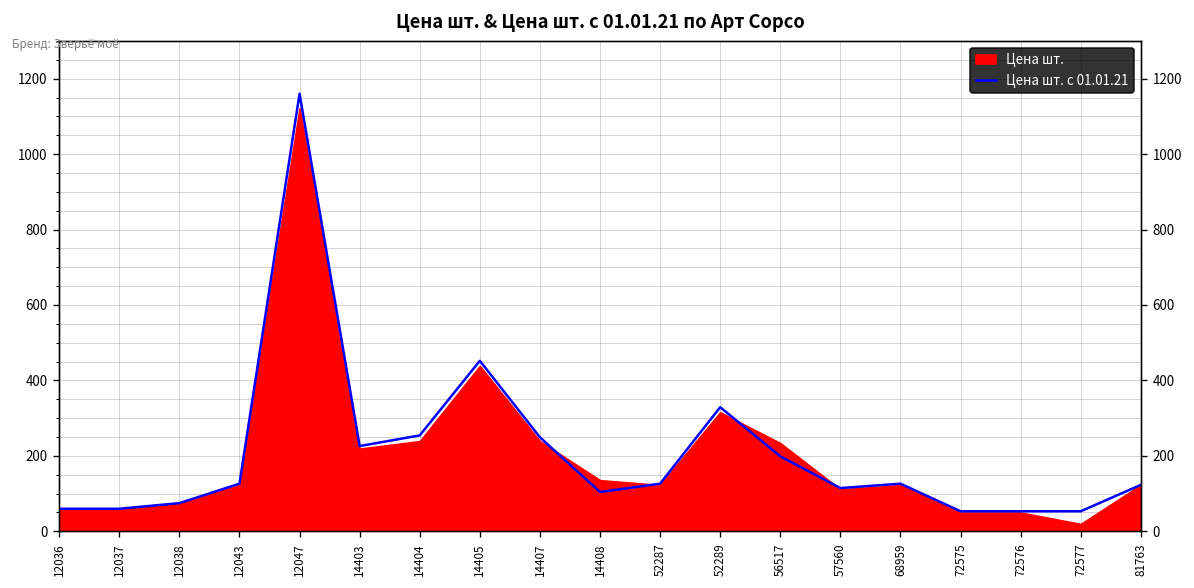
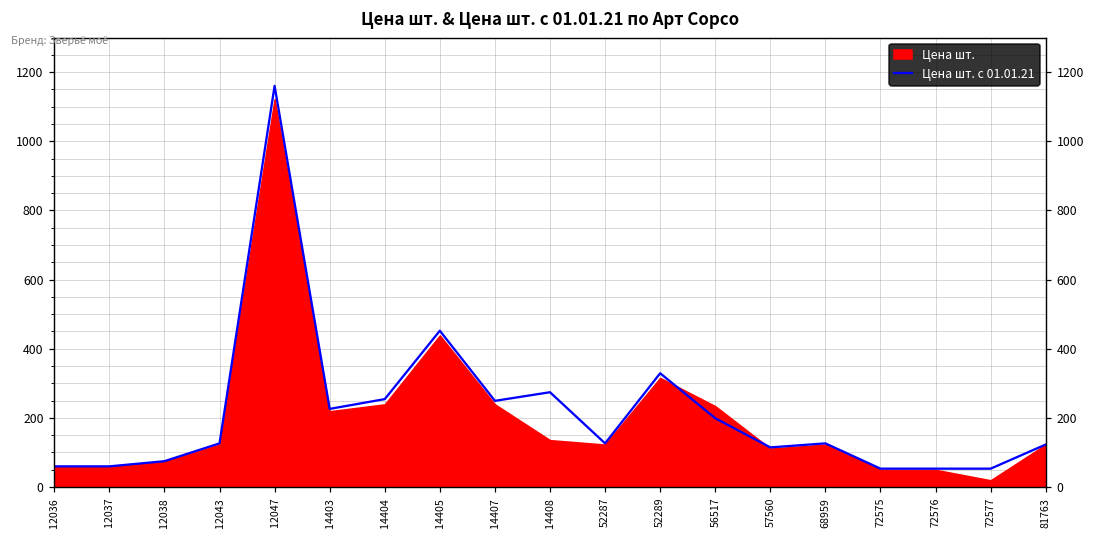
  {
    "Цена шт. с 01.01.21": {
      "12047": 1160,
      "14404": 250,
      "14405": 450,
      "14407": 250,
-     "14408": 100,
+     "14408": 270,
      "52289": 330,
      "56517": 200,
      "72577": 50
    },
    "Цена шт.": {
      "12047": 1120,
      "14404": 240,
      "14405": 440,
      "14407": 240,
      "14408": 140,
      "52289": 320,
      "56517": 230,
      "72577": 20
    }
  }
